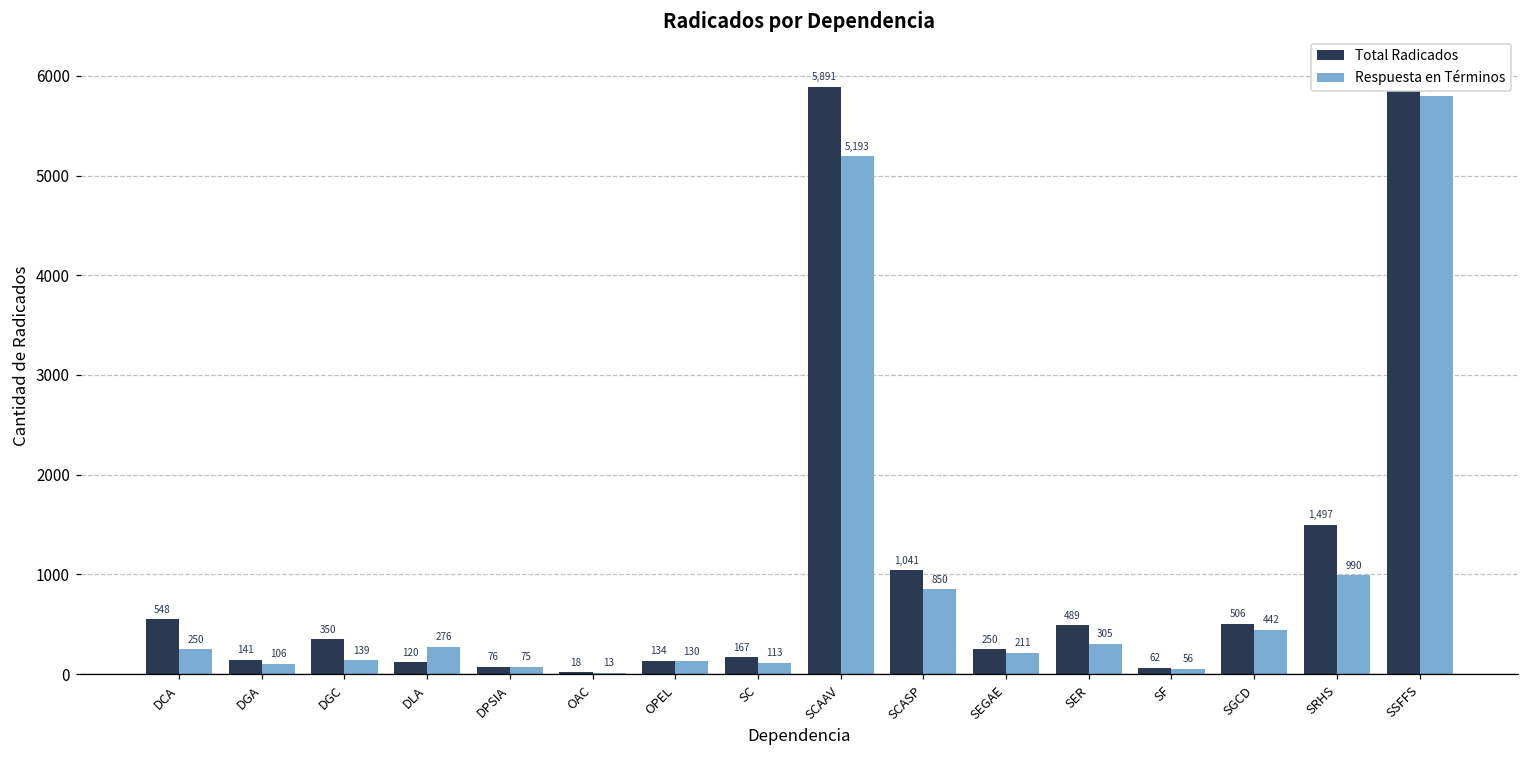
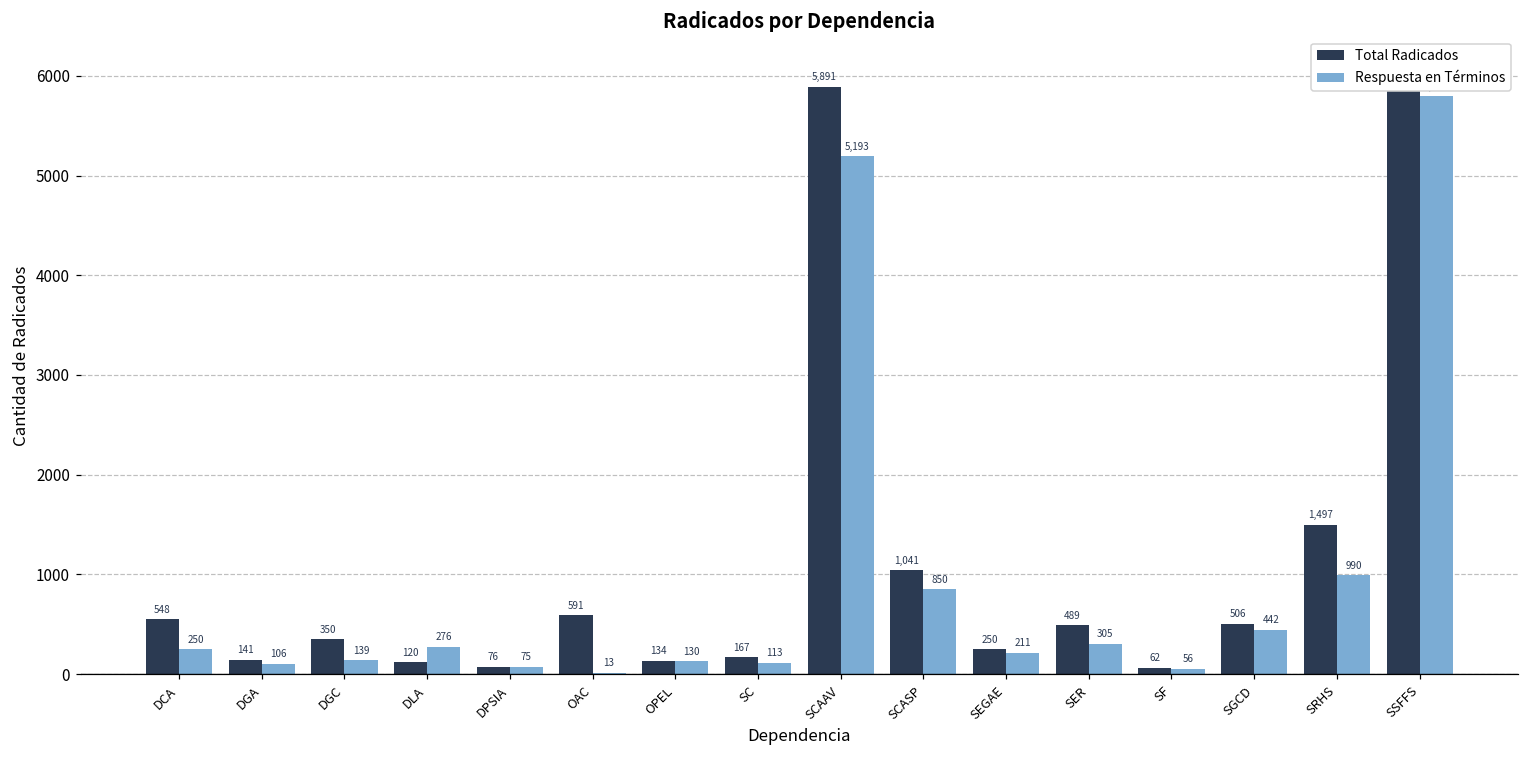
  {
    "Total Radicados": {
      "DCA": "548",
      "DGA": "141",
      "DGC": "350",
      "DLA": "120",
      "DPSIA": "76",
-     "OAC": "18",
+     "OAC": "591",
      "OPEL": "134",
      "SC": "167",
      "SCAAV": "5,891",
      "SCASP": "1,041",
      "SEGAE": "250",
      "SER": "489",
      "SF": "62",
      "SGCD": "506",
      "SRHS": "1,497"
    },
    "Respuesta en Términos": {
      "DCA": "250",
      "DGA": "106",
      "DGC": "139",
      "DLA": "276",
      "DPSIA": "75",
      "OAC": "13",
      "OPEL": "130",
      "SC": "113",
      "SCAAV": "5,193",
      "SCASP": "850",
      "SEGAE": "211",
      "SER": "305",
      "SF": "56",
      "SGCD": "442",
      "SRHS": "990"
    }
  }
